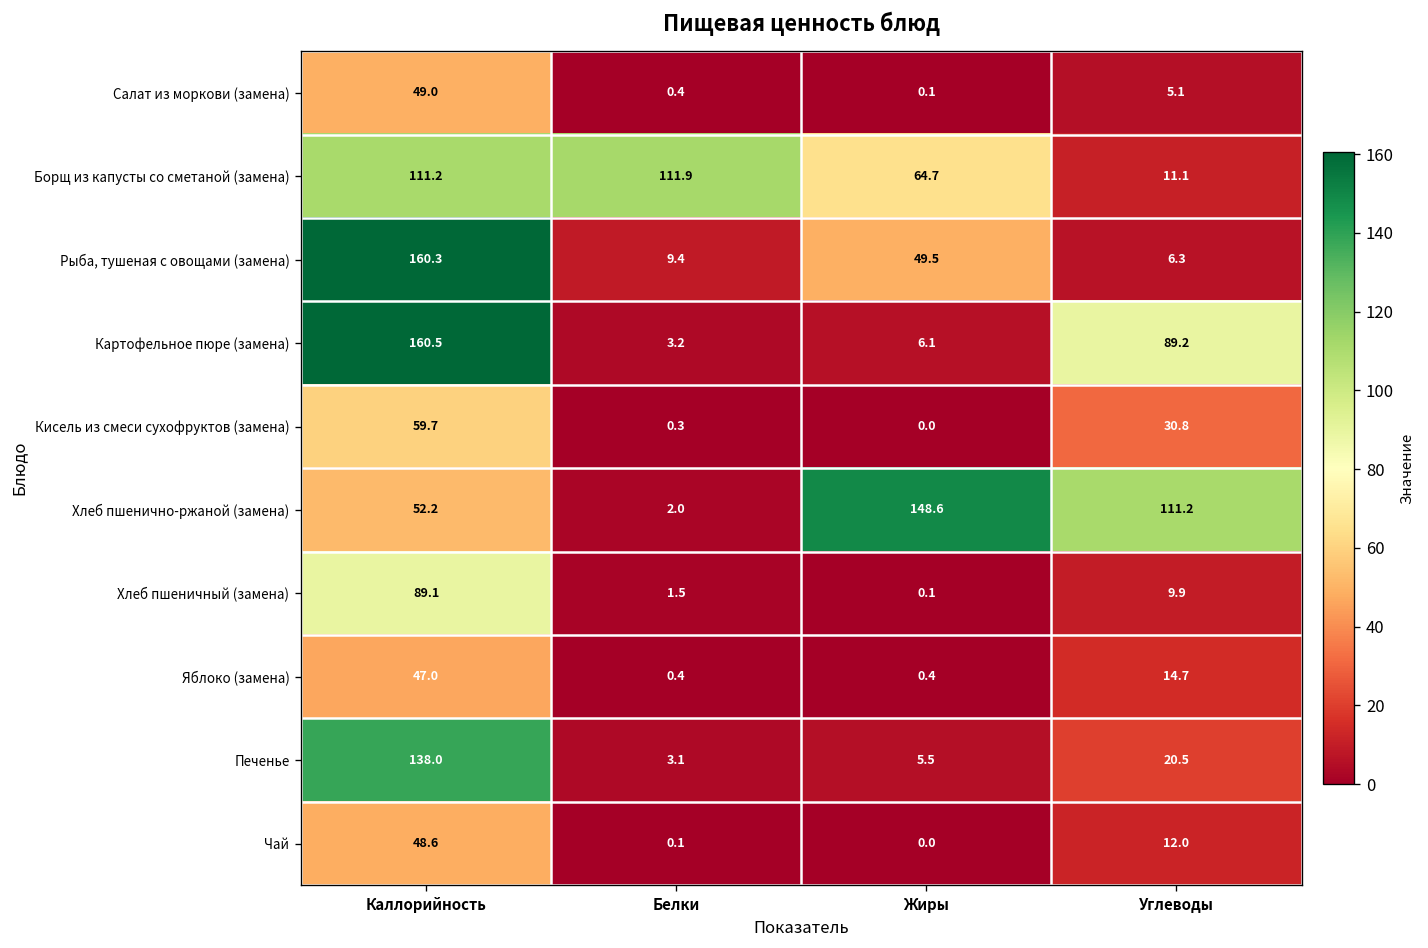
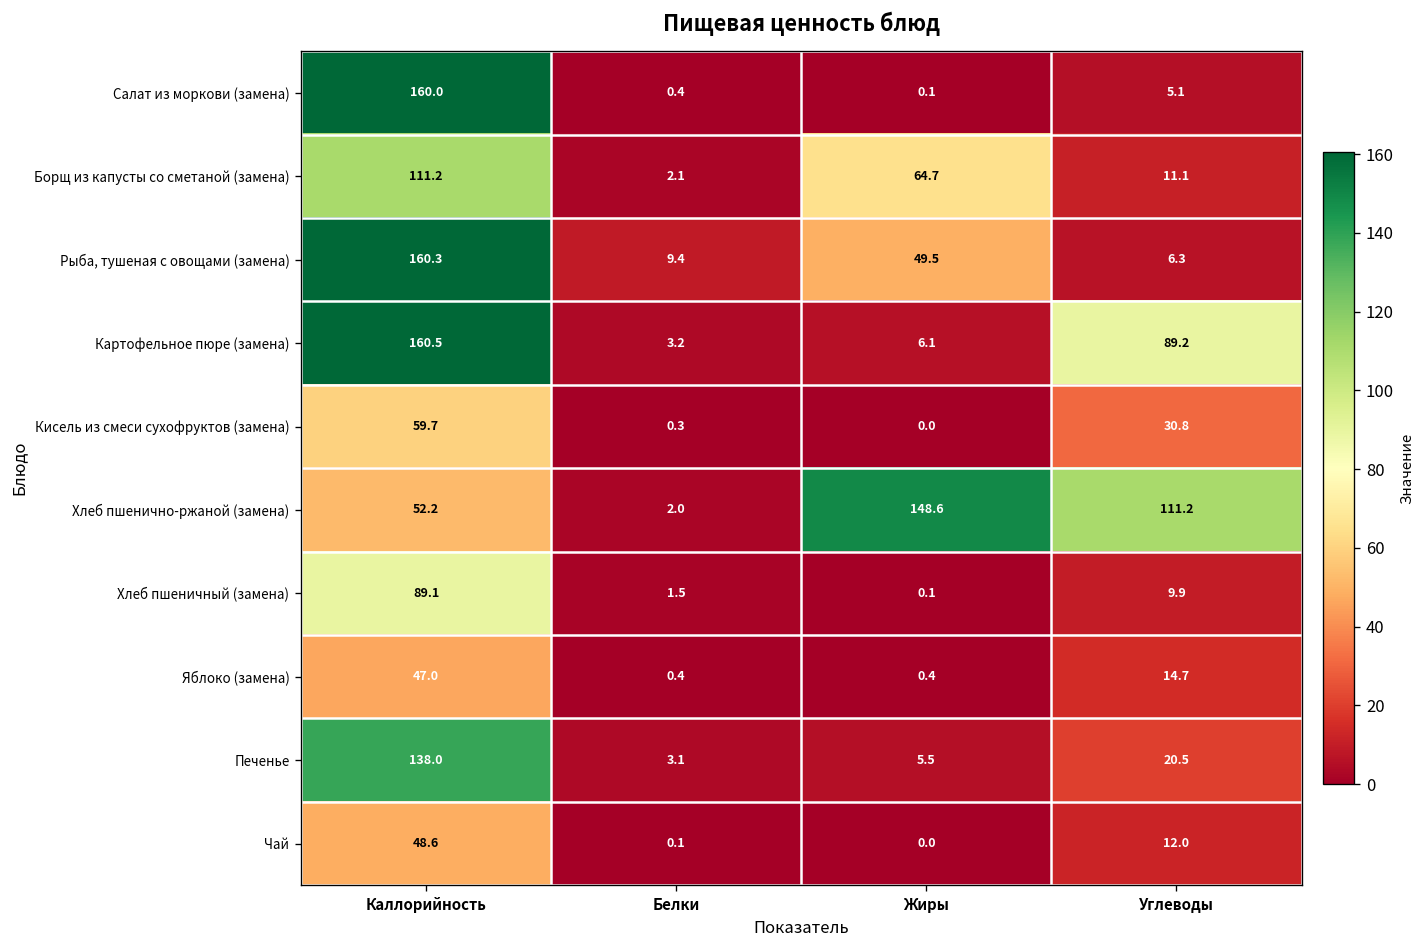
  {
    "Салат из моркови (замена)": {
-     "Каллорийность": 49.0,
+     "Каллорийность": 160.0,
      "Белки": 0.4,
      "Жиры": 0.1,
      "Углеводы": 5.1
    },
    "Борщ из капусты со сметаной (замена)": {
      "Каллорийность": 111.2,
-     "Белки": 111.9,
+     "Белки": 2.1,
      "Жиры": 64.7,
      "Углеводы": 11.1
    },
    "Рыба, тушеная с овощами (замена)": {
      "Каллорийность": 160.3,
      "Белки": 9.4,
      "Жиры": 49.5,
      "Углеводы": 6.3
    },
    "Картофельное пюре (замена)": {
      "Каллорийность": 160.5,
      "Белки": 3.2,
      "Жиры": 6.1,
      "Углеводы": 89.2
    },
    "Кисель из смеси сухофруктов (замена)": {
      "Каллорийность": 59.7,
      "Белки": 0.3,
      "Жиры": 0.0,
      "Углеводы": 30.8
    },
    "Хлеб пшенично-ржаной (замена)": {
      "Каллорийность": 52.2,
      "Белки": 2.0,
      "Жиры": 148.6,
      "Углеводы": 111.2
    },
    "Хлеб пшеничный (замена)": {
      "Каллорийность": 89.1,
      "Белки": 1.5,
      "Жиры": 0.1,
      "Углеводы": 9.9
    },
    "Яблоко (замена)": {
      "Каллорийность": 47.0,
      "Белки": 0.4,
      "Жиры": 0.4,
      "Углеводы": 14.7
    },
    "Печенье": {
      "Каллорийность": 138.0,
      "Белки": 3.1,
      "Жиры": 5.5,
      "Углеводы": 20.5
    },
    "Чай": {
      "Каллорийность": 48.6,
      "Белки": 0.1,
      "Жиры": 0.0,
      "Углеводы": 12.0
    }
  }
